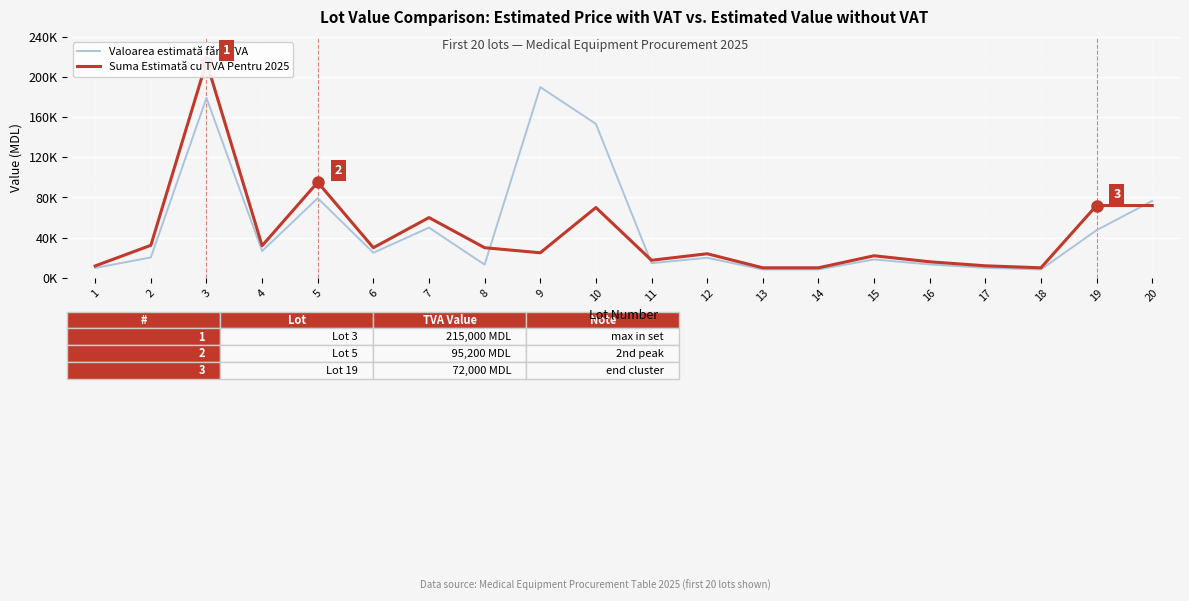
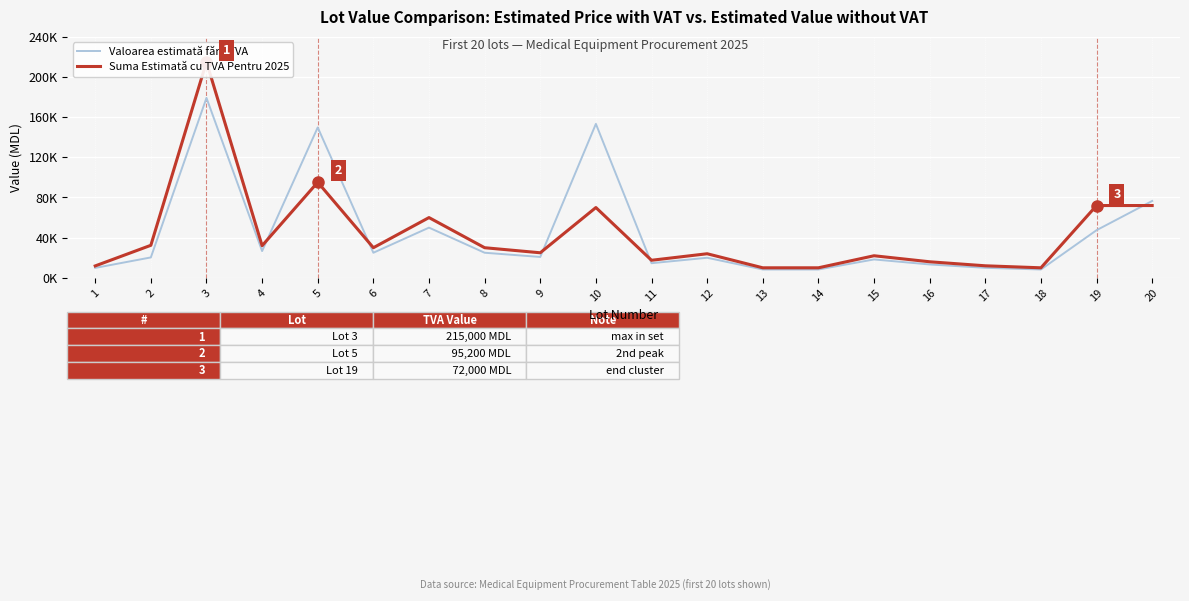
  {
    "Valoarea estimată fără TVA": {
      "2": 20000,
      "3": 179000,
      "4": 27000,
-     "5": 79000,
+     "5": 150000,
      "6": 25000,
      "7": 50000,
-     "8": 13000,
-     "9": 190000,
+     "8": 25000,
+     "9": 21000,
      "10": 153000,
      "11": 15000,
      "12": 20000,
      "15": 18000,
      "16": 13000,
      "19": 47000,
      "20": 77000
    }
  }
